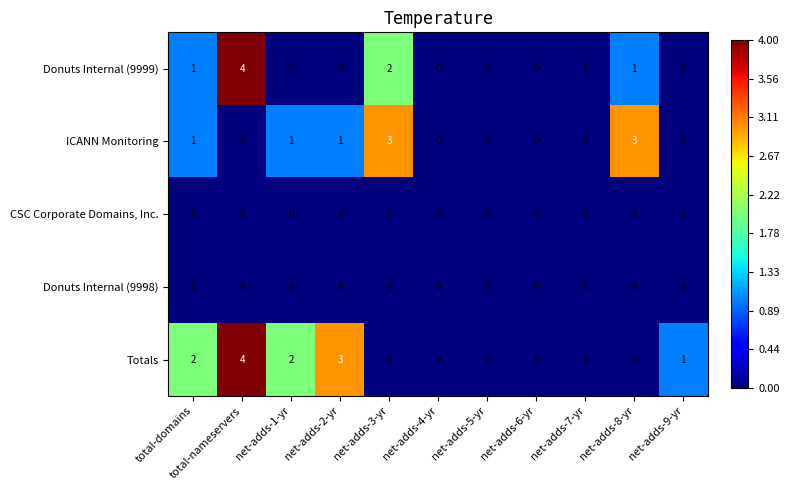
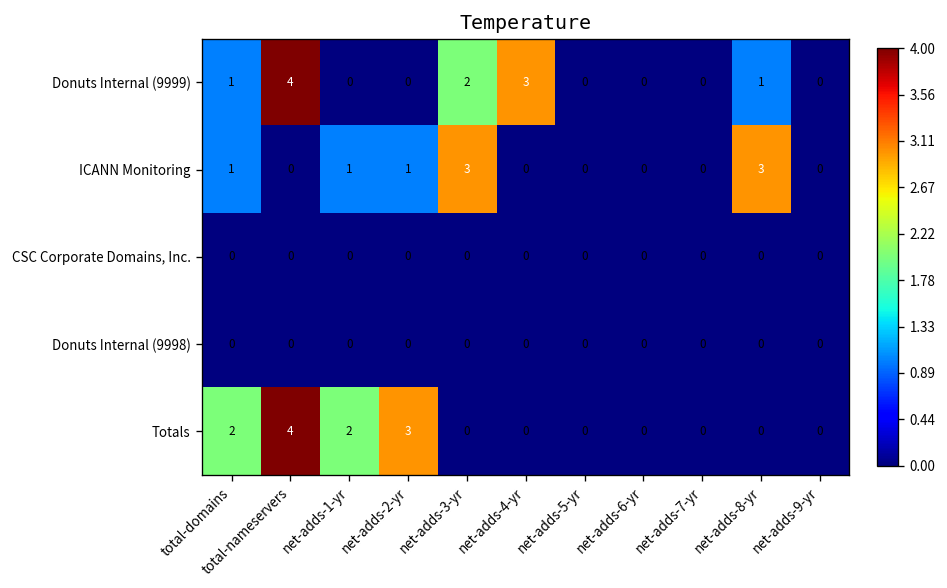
  {
    "Donuts Internal (9999)": {
      "total-domains": 1,
      "total-nameservers": 4,
      "net-adds-1-yr": 0,
      "net-adds-2-yr": 0,
      "net-adds-3-yr": 2,
-     "net-adds-4-yr": 0,
+     "net-adds-4-yr": 3,
      "net-adds-5-yr": 0,
      "net-adds-6-yr": 0,
      "net-adds-7-yr": 0,
      "net-adds-8-yr": 1,
      "net-adds-9-yr": 0
    },
    "ICANN Monitoring": {
      "total-domains": 1,
      "total-nameservers": 0,
      "net-adds-1-yr": 1,
      "net-adds-2-yr": 1,
      "net-adds-3-yr": 3,
      "net-adds-4-yr": 0,
      "net-adds-5-yr": 0,
      "net-adds-6-yr": 0,
      "net-adds-7-yr": 0,
      "net-adds-8-yr": 3,
      "net-adds-9-yr": 0
    },
    "CSC Corporate Domains, Inc.": {
      "total-domains": 0,
      "total-nameservers": 0,
      "net-adds-1-yr": 0,
      "net-adds-2-yr": 0,
      "net-adds-3-yr": 0,
      "net-adds-4-yr": 0,
      "net-adds-5-yr": 0,
      "net-adds-6-yr": 0,
      "net-adds-7-yr": 0,
      "net-adds-8-yr": 0,
      "net-adds-9-yr": 0
    },
    "Donuts Internal (9998)": {
      "total-domains": 0,
      "total-nameservers": 0,
      "net-adds-1-yr": 0,
      "net-adds-2-yr": 0,
      "net-adds-3-yr": 0,
      "net-adds-4-yr": 0,
      "net-adds-5-yr": 0,
      "net-adds-6-yr": 0,
      "net-adds-7-yr": 0,
      "net-adds-8-yr": 0,
      "net-adds-9-yr": 0
    },
    "Totals": {
      "total-domains": 2,
      "total-nameservers": 4,
      "net-adds-1-yr": 2,
      "net-adds-2-yr": 3,
      "net-adds-3-yr": 0,
      "net-adds-4-yr": 0,
      "net-adds-5-yr": 0,
      "net-adds-6-yr": 0,
      "net-adds-7-yr": 0,
      "net-adds-8-yr": 0,
-     "net-adds-9-yr": 1
+     "net-adds-9-yr": 0
    }
  }
